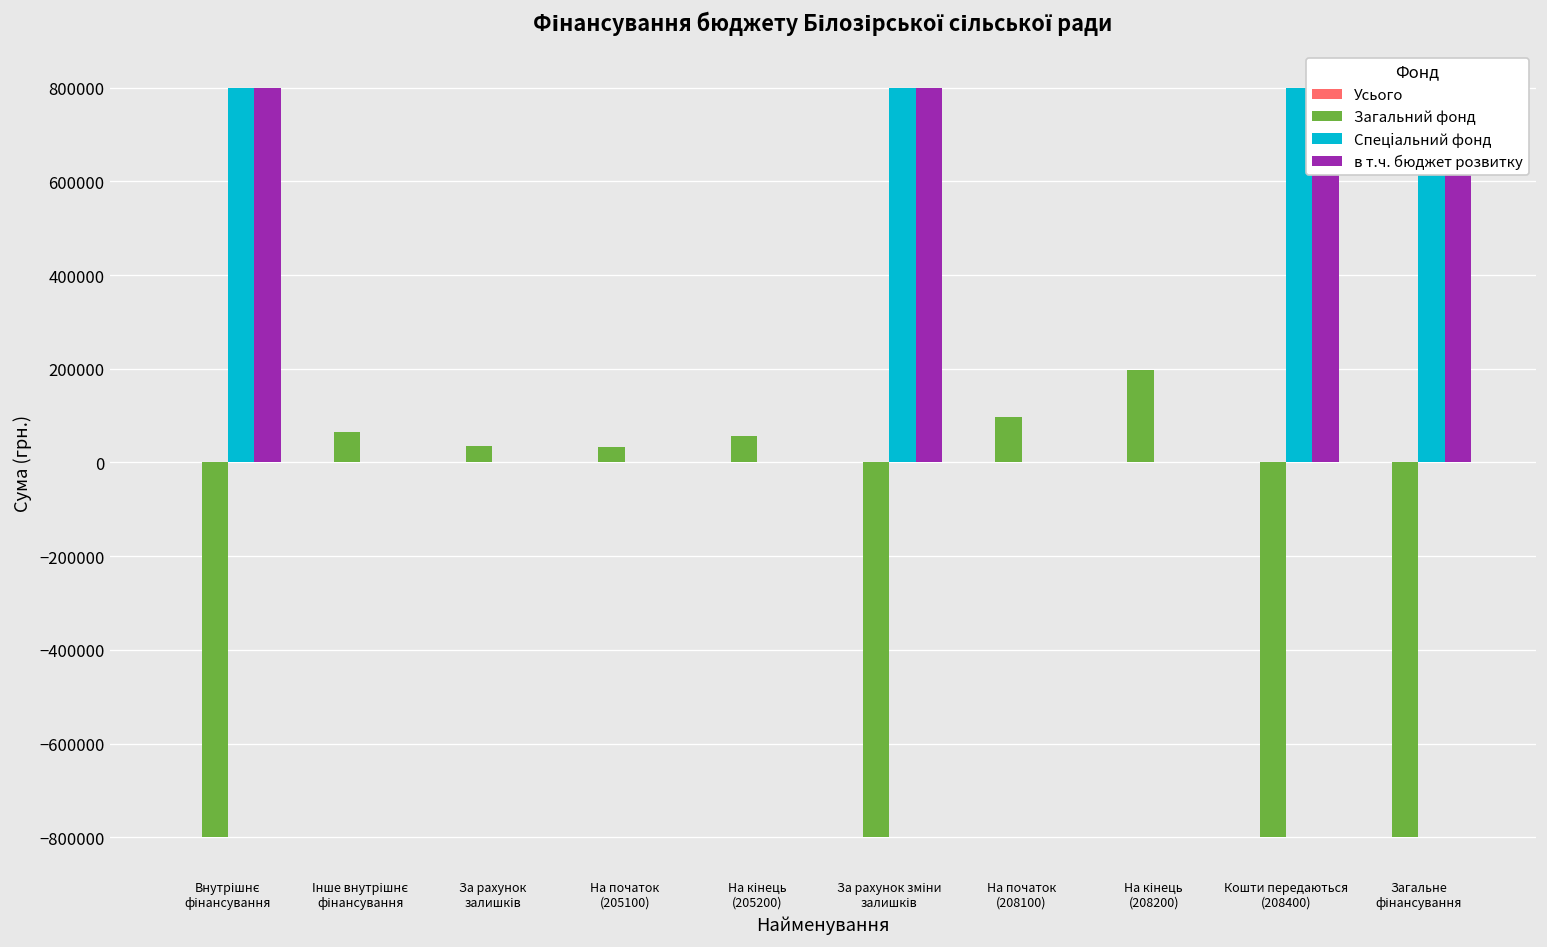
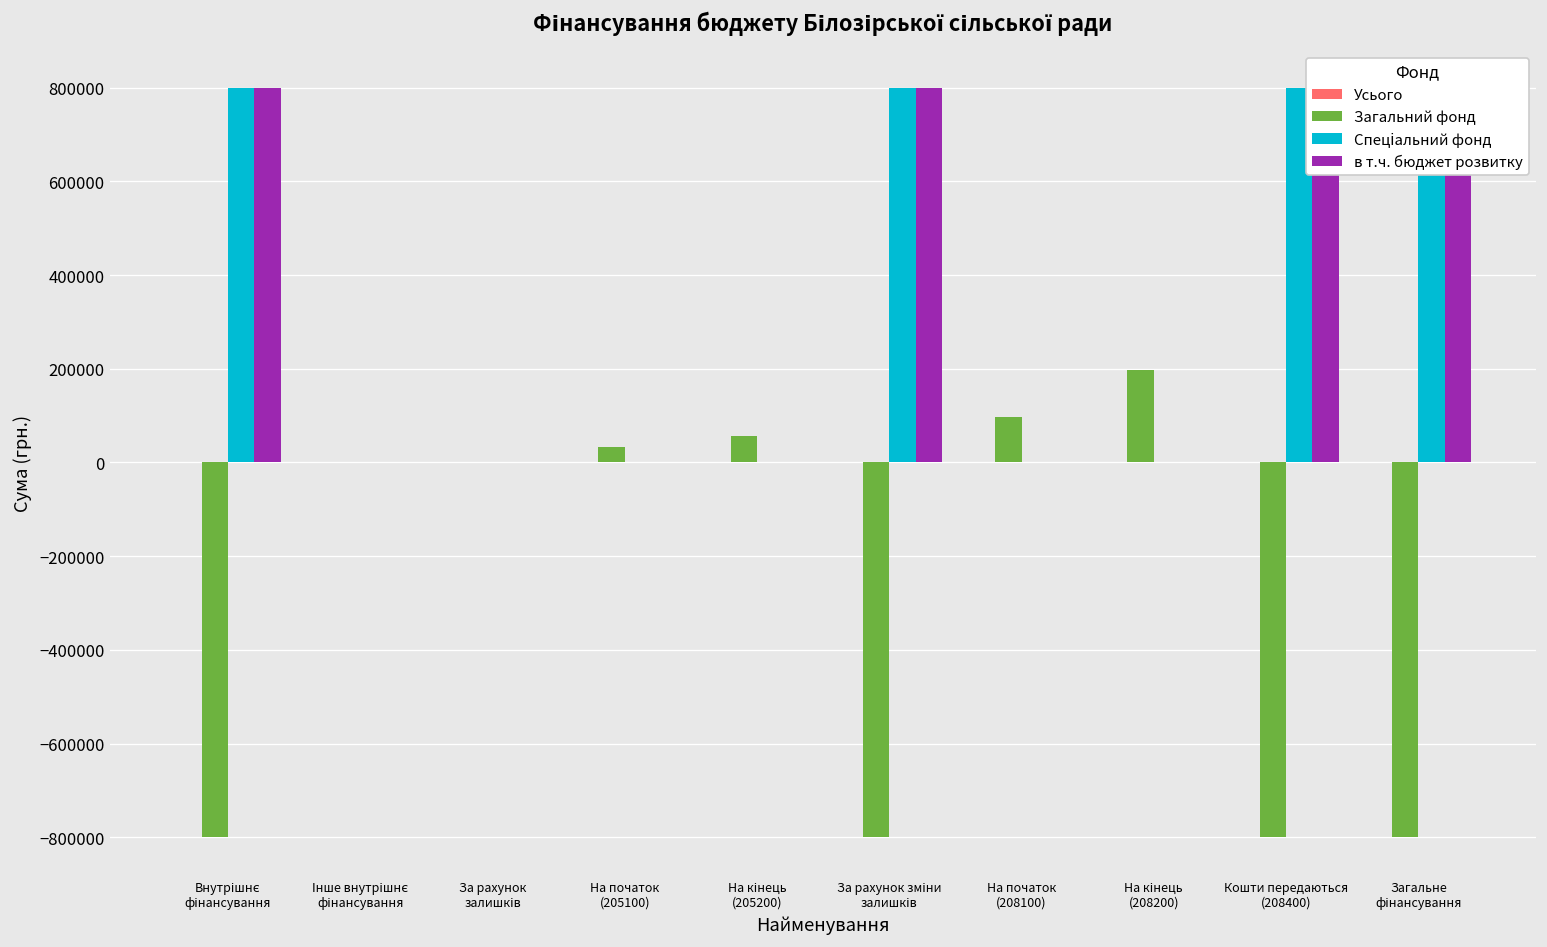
  {
    "Усього": {
      "Внутрішнє фінансування": 0,
      "Інше внутрішнє фінансування": 0,
      "За рахунок залишків": 0,
      "На початок (205100)": 0,
      "На кінець (205200)": 0,
      "За рахунок зміни залишків": 0,
      "На початок (208100)": 0,
      "На кінець (208200)": 0,
      "Кошти передаються (208400)": 0,
      "Загальне фінансування": 0
    },
    "Загальний фонд": {
      "Внутрішнє фінансування": -800000,
-     "Інше внутрішнє фінансування": 60000,
-     "За рахунок залишків": 30000,
+     "Інше внутрішнє фінансування": 0,
+     "За рахунок залишків": 0,
      "На початок (205100)": 30000,
      "На кінець (205200)": 60000,
      "За рахунок зміни залишків": -800000,
      "На початок (208100)": 100000,
      "На кінець (208200)": 200000,
      "Кошти передаються (208400)": -800000,
      "Загальне фінансування": -800000
    },
    "Спеціальний фонд": {
      "Внутрішнє фінансування": 800000,
      "Інше внутрішнє фінансування": 0,
      "За рахунок залишків": 0,
      "На початок (205100)": 0,
      "На кінець (205200)": 0,
      "За рахунок зміни залишків": 800000,
      "На початок (208100)": 0,
      "На кінець (208200)": 0,
      "Кошти передаються (208400)": 800000
    },
    "в т.ч. бюджет розвитку": {
      "Внутрішнє фінансування": 800000,
      "Інше внутрішнє фінансування": 0,
      "За рахунок залишків": 0,
      "На початок (205100)": 0,
      "На кінець (205200)": 0,
      "За рахунок зміни залишків": 800000,
      "На початок (208100)": 0,
      "На кінець (208200)": 0
    }
  }
